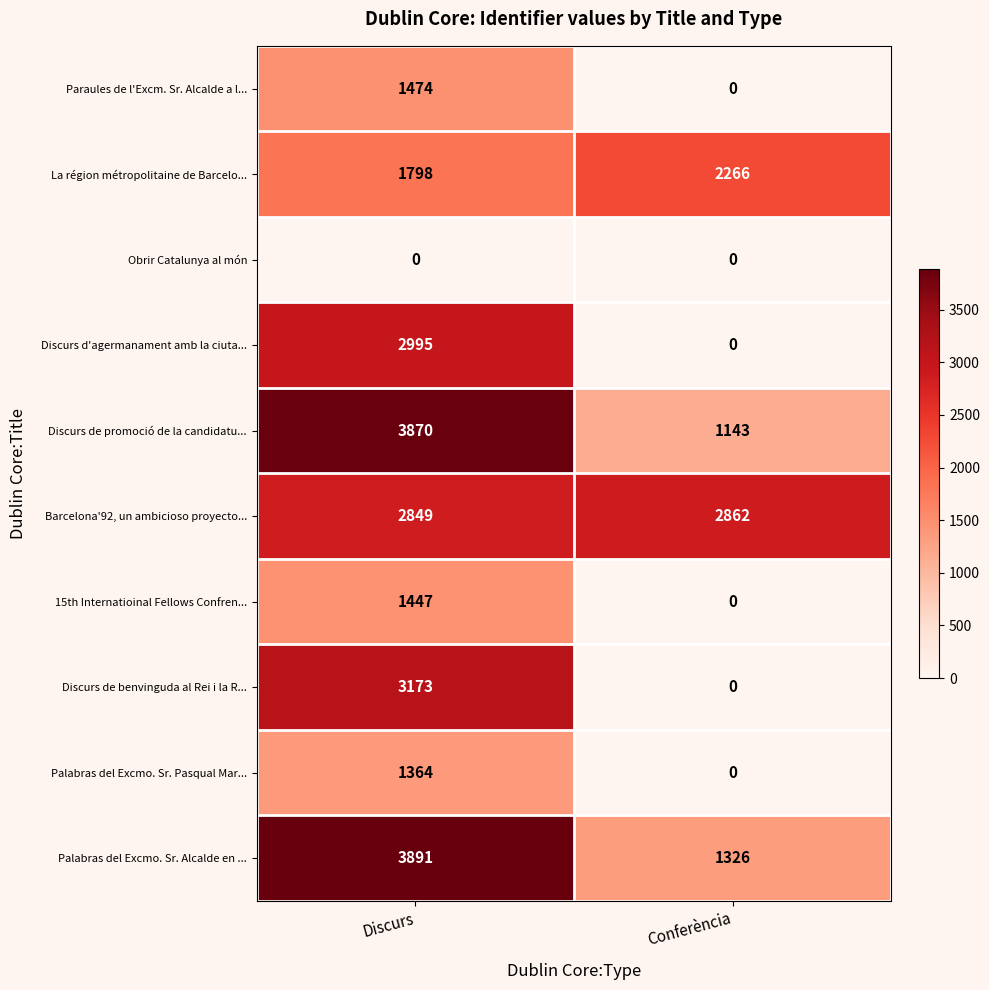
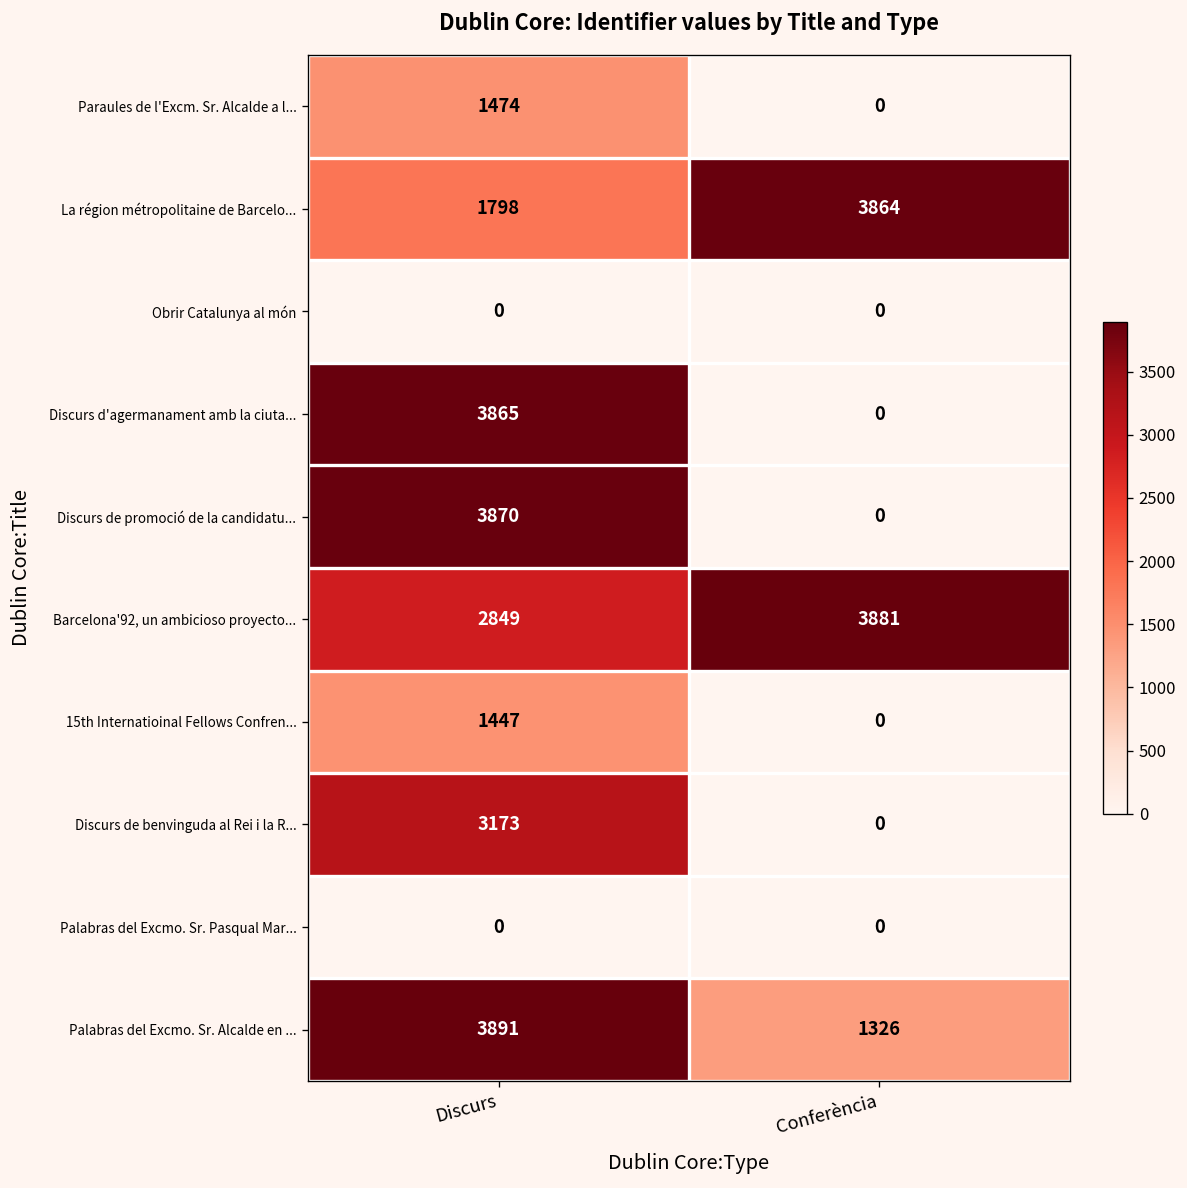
  {
    "Paraules de l'Excm. Sr. Alcalde a l...": {
      "Discurs": 1474,
      "Conferència": 0
    },
    "La région métropolitaine de Barcelo...": {
      "Discurs": 1798,
-     "Conferència": 2266
+     "Conferència": 3864
    },
    "Obrir Catalunya al món": {
      "Discurs": 0,
      "Conferència": 0
    },
    "Discurs d'agermanament amb la ciuta...": {
-     "Discurs": 2995,
+     "Discurs": 3865,
      "Conferència": 0
    },
    "Discurs de promoció de la candidatu...": {
      "Discurs": 3870,
-     "Conferència": 1143
+     "Conferència": 0
    },
    "Barcelona'92, un ambicioso proyecto...": {
      "Discurs": 2849,
-     "Conferència": 2862
+     "Conferència": 3881
    },
    "15th Internatioinal Fellows Confren...": {
      "Discurs": 1447,
      "Conferència": 0
    },
    "Discurs de benvinguda al Rei i la R...": {
      "Discurs": 3173,
      "Conferència": 0
    },
    "Palabras del Excmo. Sr. Pasqual Mar...": {
-     "Discurs": 1364,
+     "Discurs": 0,
      "Conferència": 0
    },
    "Palabras del Excmo. Sr. Alcalde en ...": {
      "Discurs": 3891,
      "Conferència": 1326
    }
  }
